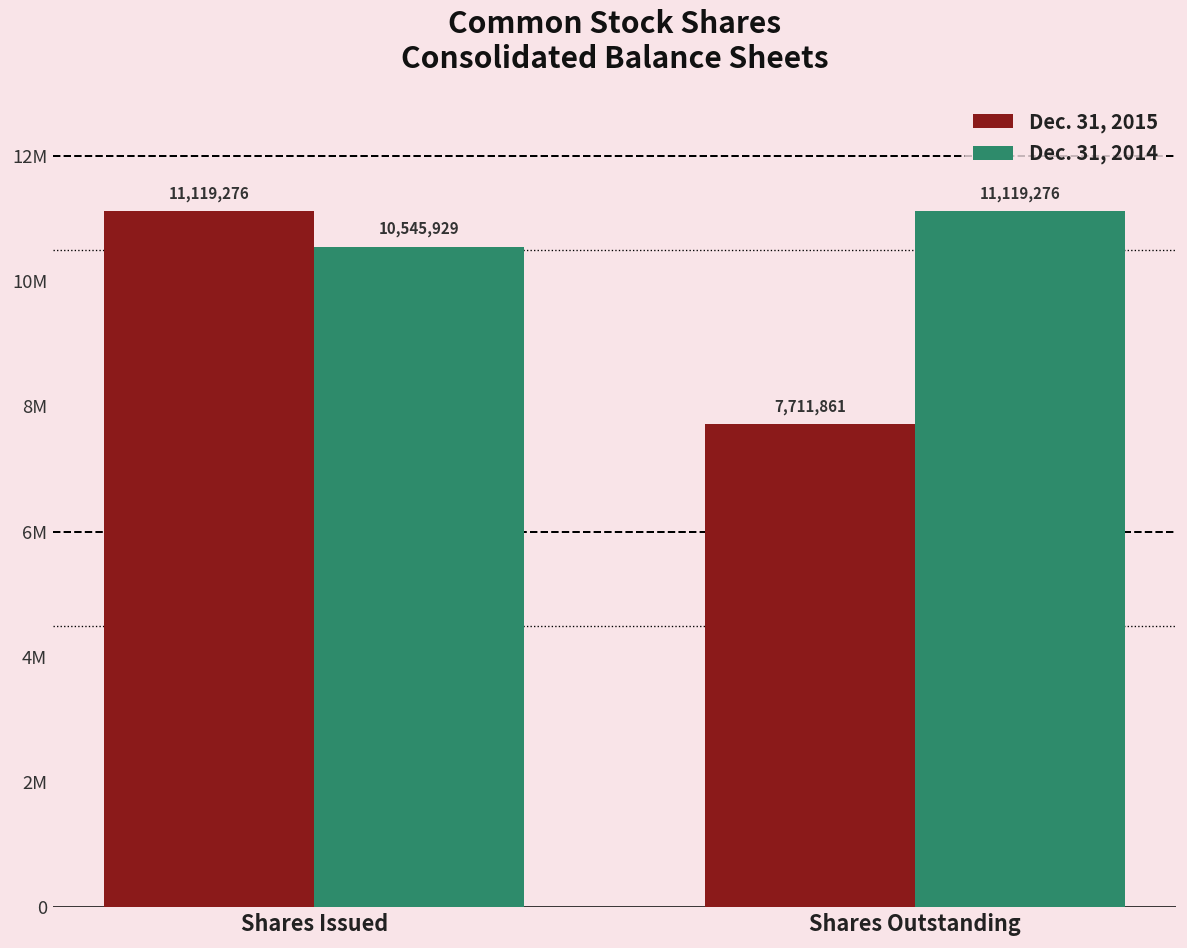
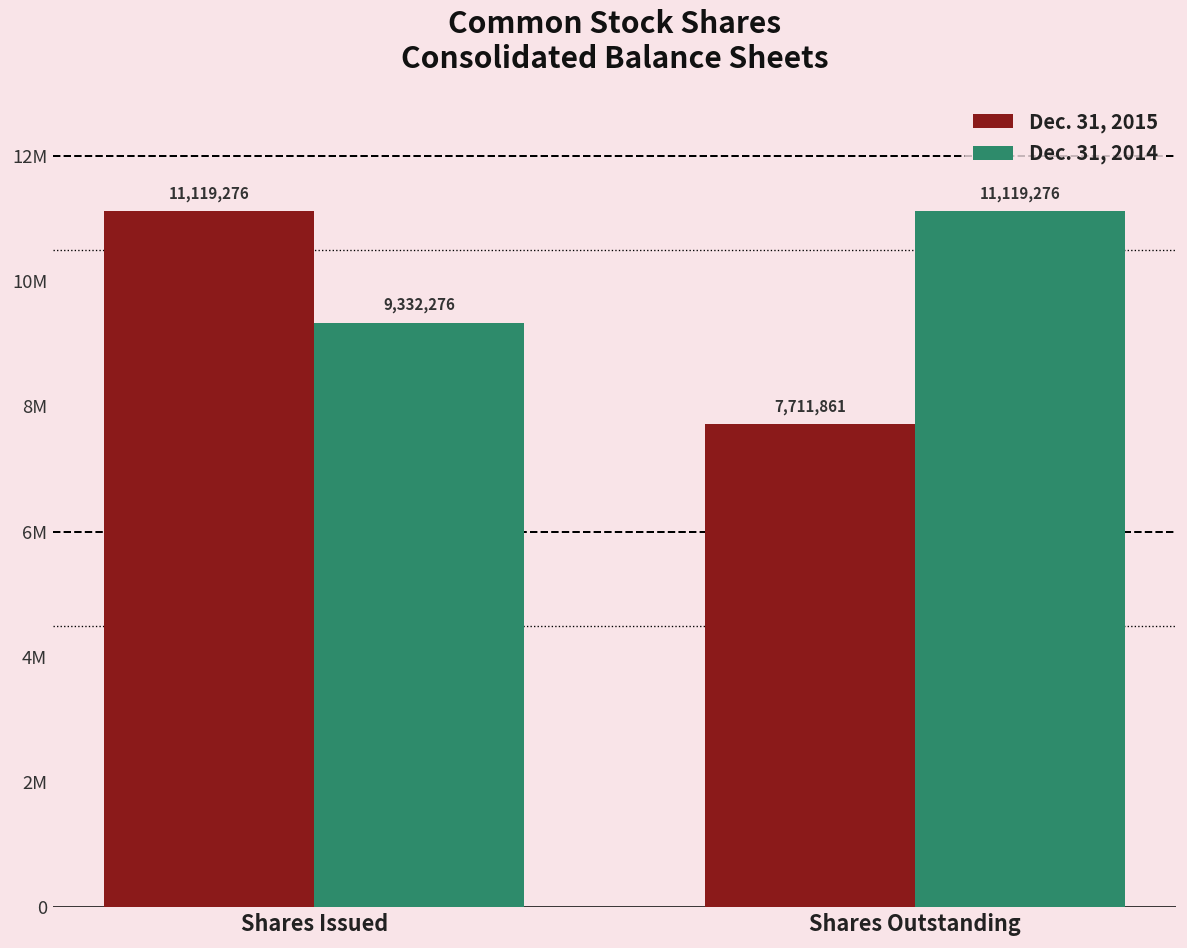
  {
    "Dec. 31, 2015": {
      "Shares Issued": "11,119,276",
      "Shares Outstanding": "7,711,861"
    },
    "Dec. 31, 2014": {
-     "Shares Issued": "10,545,929",
+     "Shares Issued": "9,332,276",
      "Shares Outstanding": "11,119,276"
    }
  }
